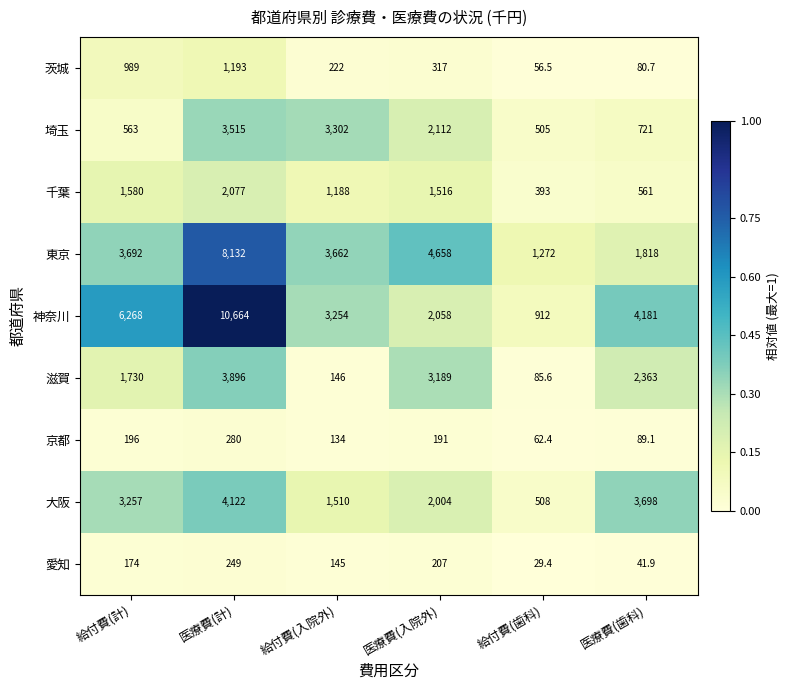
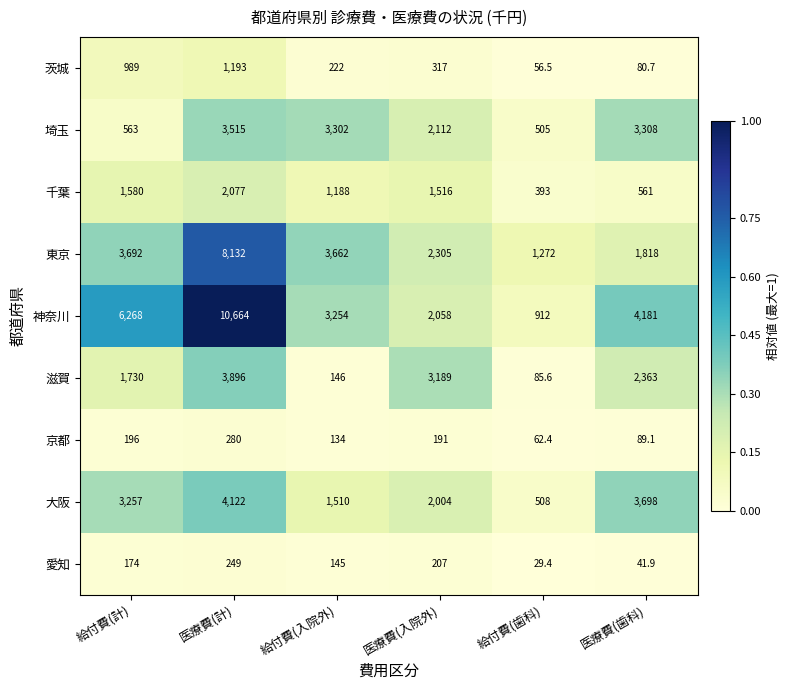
  {
    "茨城": {
      "給付費(計)": "989",
      "医療費(計)": "1,193",
      "給付費(入院外)": "222",
      "医療費(入院外)": "317",
      "給付費(歯科)": "56.5",
      "医療費(歯科)": "80.7"
    },
    "埼玉": {
      "給付費(計)": "563",
      "医療費(計)": "3,515",
      "給付費(入院外)": "3,302",
      "医療費(入院外)": "2,112",
      "給付費(歯科)": "505",
-     "医療費(歯科)": "721"
+     "医療費(歯科)": "3,308"
    },
    "千葉": {
      "給付費(計)": "1,580",
      "医療費(計)": "2,077",
      "給付費(入院外)": "1,188",
      "医療費(入院外)": "1,516",
      "給付費(歯科)": "393",
      "医療費(歯科)": "561"
    },
    "東京": {
      "給付費(計)": "3,692",
      "医療費(計)": "8,132",
      "給付費(入院外)": "3,662",
-     "医療費(入院外)": "4,658",
+     "医療費(入院外)": "2,305",
      "給付費(歯科)": "1,272",
      "医療費(歯科)": "1,818"
    },
    "神奈川": {
      "給付費(計)": "6,268",
      "医療費(計)": "10,664",
      "給付費(入院外)": "3,254",
      "医療費(入院外)": "2,058",
      "給付費(歯科)": "912",
      "医療費(歯科)": "4,181"
    },
    "滋賀": {
      "給付費(計)": "1,730",
      "医療費(計)": "3,896",
      "給付費(入院外)": "146",
      "医療費(入院外)": "3,189",
      "給付費(歯科)": "85.6",
      "医療費(歯科)": "2,363"
    },
    "京都": {
      "給付費(計)": "196",
      "医療費(計)": "280",
      "給付費(入院外)": "134",
      "医療費(入院外)": "191",
      "給付費(歯科)": "62.4",
      "医療費(歯科)": "89.1"
    },
    "大阪": {
      "給付費(計)": "3,257",
      "医療費(計)": "4,122",
      "給付費(入院外)": "1,510",
      "医療費(入院外)": "2,004",
      "給付費(歯科)": "508",
      "医療費(歯科)": "3,698"
    },
    "愛知": {
      "給付費(計)": "174",
      "医療費(計)": "249",
      "給付費(入院外)": "145",
      "医療費(入院外)": "207",
      "給付費(歯科)": "29.4",
      "医療費(歯科)": "41.9"
    }
  }
